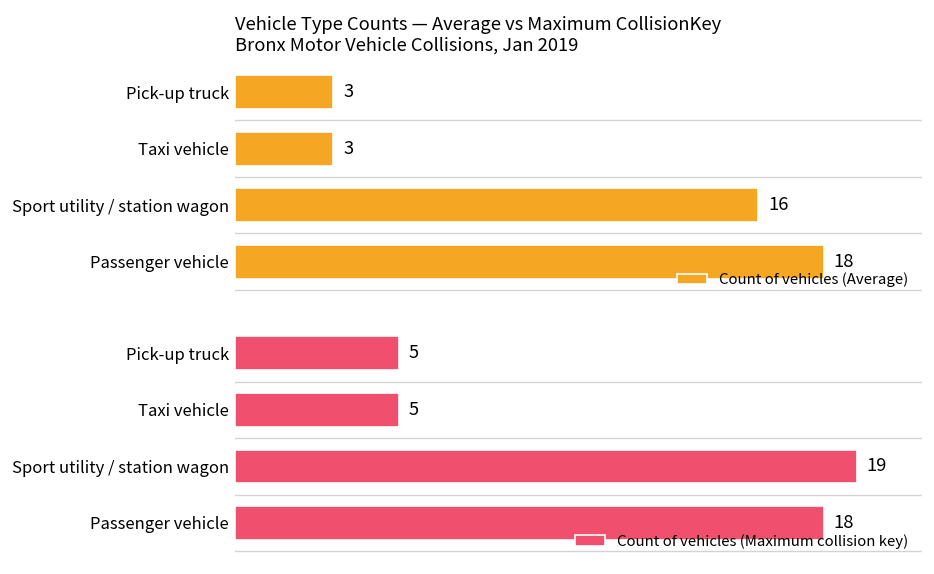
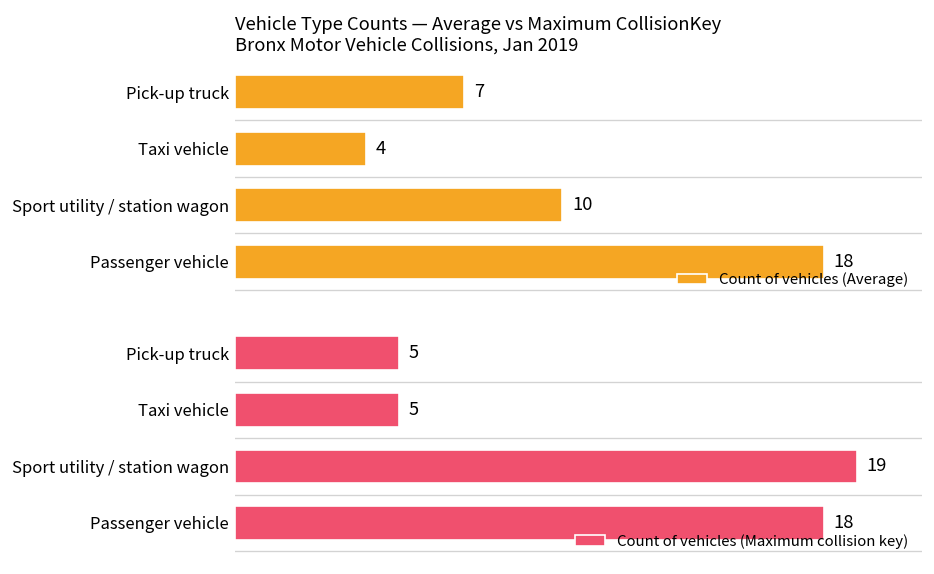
  {
    "Vehicle Type Counts — Average vs Maximum CollisionKey Bronx Motor Vehicle Collisions, Jan 2019": {
-     "Pick-up truck": 3,
-     "Taxi vehicle": 3,
-     "Sport utility / station wagon": 16,
+     "Pick-up truck": 7,
+     "Taxi vehicle": 4,
+     "Sport utility / station wagon": 10,
      "Passenger vehicle": 18
    }
  }
